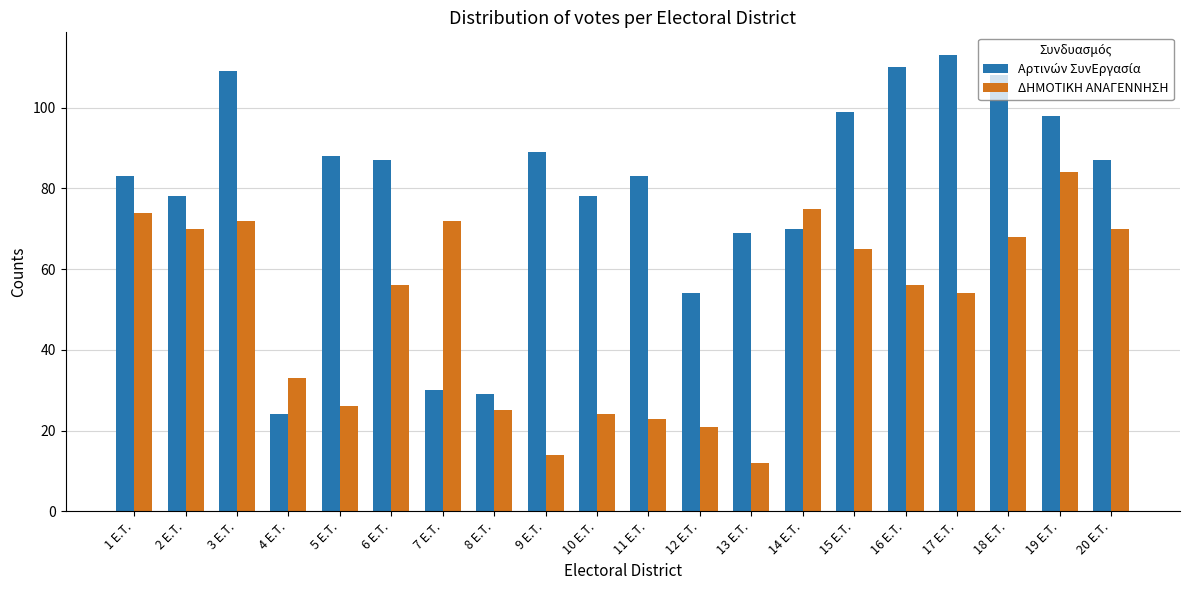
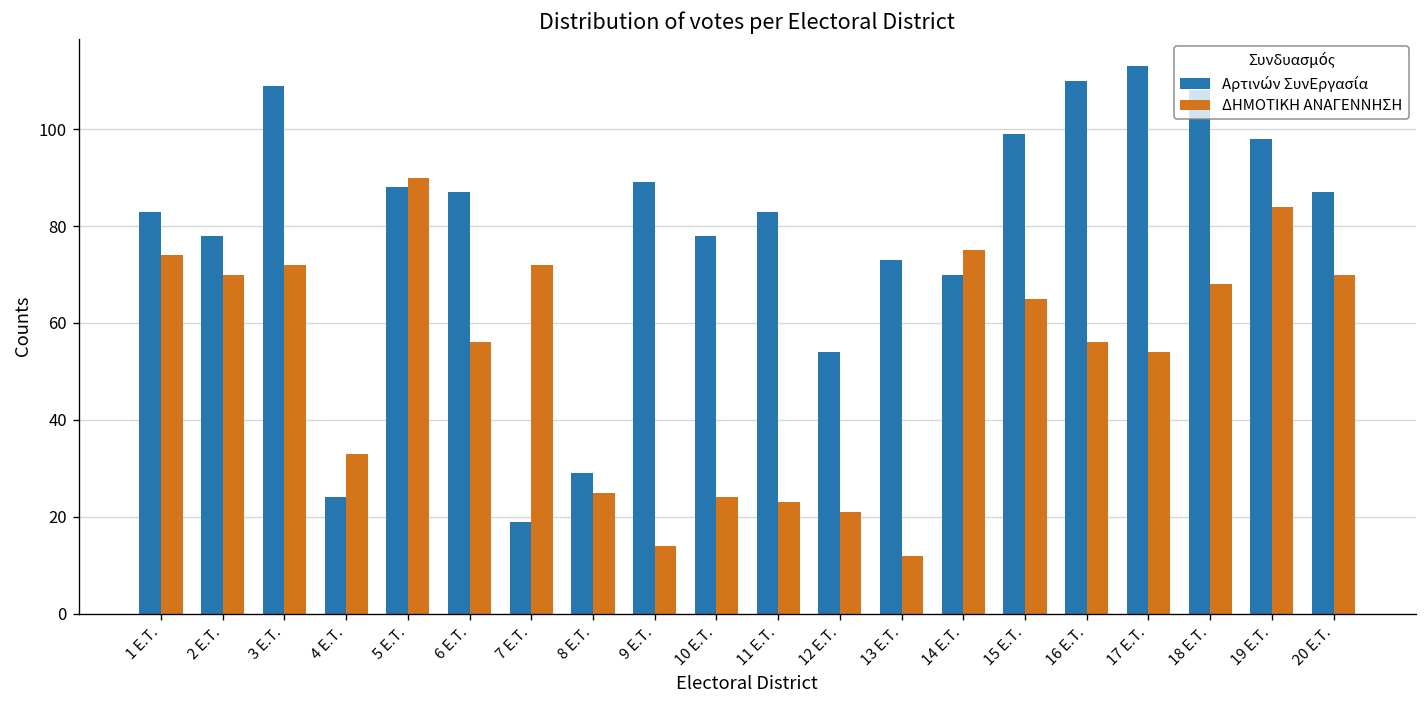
  {
    "Αρτινών ΣυνΕργασία": {
      "1 E.T.": 83,
      "2 E.T.": 78,
      "3 E.T.": 109,
      "4 E.T.": 24,
      "5 E.T.": 88,
      "6 E.T.": 87,
-     "7 E.T.": 30,
+     "7 E.T.": 19,
      "8 E.T.": 29,
      "9 E.T.": 89,
      "10 E.T.": 78,
      "11 E.T.": 83,
      "12 E.T.": 54,
-     "13 E.T.": 69,
+     "13 E.T.": 73,
      "14 E.T.": 70,
      "15 E.T.": 99,
      "16 E.T.": 110,
      "17 E.T.": 113,
      "19 E.T.": 98,
      "20 E.T.": 87
    },
    "ΔΗΜΟΤΙΚΗ ΑΝΑΓΕΝΝΗΣΗ": {
      "1 E.T.": 74,
      "2 E.T.": 70,
      "3 E.T.": 72,
      "4 E.T.": 33,
-     "5 E.T.": 26,
+     "5 E.T.": 90,
      "6 E.T.": 56,
      "7 E.T.": 72,
      "8 E.T.": 25,
      "9 E.T.": 14,
      "10 E.T.": 24,
      "11 E.T.": 23,
      "12 E.T.": 21,
      "13 E.T.": 12,
      "14 E.T.": 75,
      "15 E.T.": 65,
      "16 E.T.": 56,
      "17 E.T.": 54,
      "18 E.T.": 68,
      "19 E.T.": 84,
      "20 E.T.": 70
    }
  }
